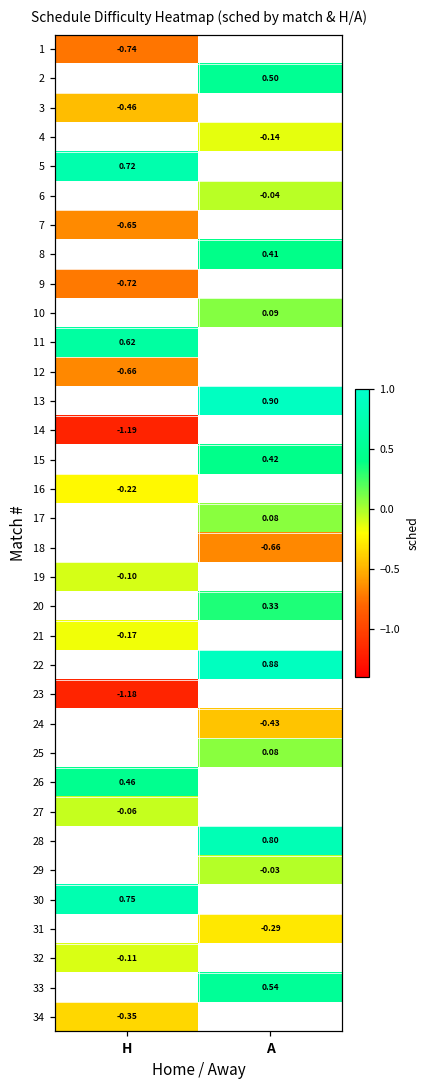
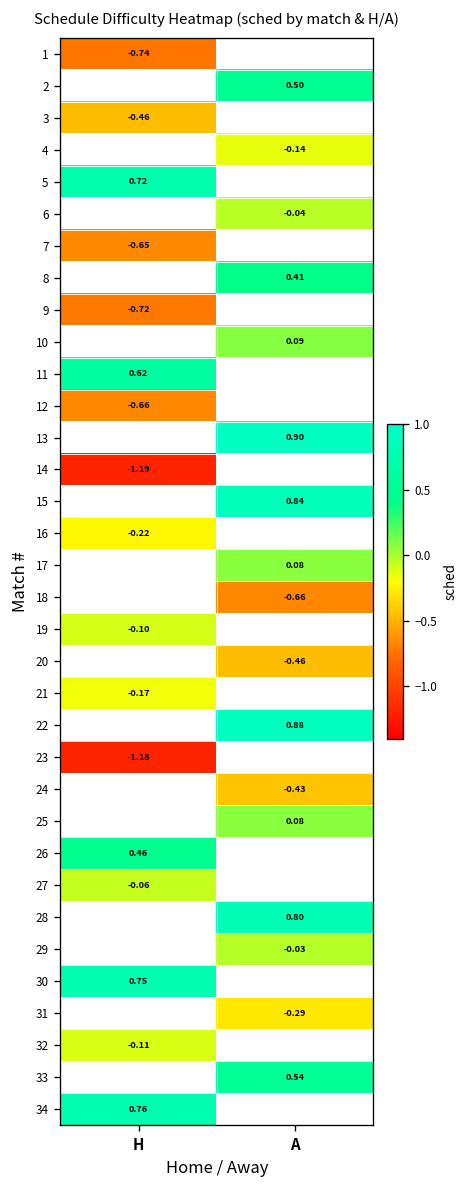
  {
    "1": {
      "H": -0.74
    },
    "2": {
      "A": 0.50
    },
    "3": {
      "H": -0.46
    },
    "4": {
      "A": -0.14
    },
    "5": {
      "H": 0.72
    },
    "6": {
      "A": -0.04
    },
    "7": {
      "H": -0.65
    },
    "8": {
      "A": 0.41
    },
    "9": {
      "H": -0.72
    },
    "10": {
      "A": 0.09
    },
    "11": {
      "H": 0.62
    },
    "12": {
      "H": -0.66
    },
    "13": {
      "A": 0.90
    },
    "14": {
      "H": -1.19
    },
    "15": {
-     "A": 0.42
+     "A": 0.84
    },
    "16": {
      "H": -0.22
    },
    "17": {
      "A": 0.08
    },
    "18": {
      "A": -0.66
    },
    "19": {
      "H": -0.10
    },
    "20": {
-     "A": 0.33
+     "A": -0.46
    },
    "21": {
      "H": -0.17
    },
    "22": {
      "A": 0.88
    },
    "23": {
      "H": -1.18
    },
    "24": {
      "A": -0.43
    },
    "25": {
      "A": 0.08
    },
    "26": {
      "H": 0.46
    },
    "27": {
      "H": -0.06
    },
    "28": {
      "A": 0.80
    },
    "29": {
      "A": -0.03
    },
    "30": {
      "H": 0.75
    },
    "31": {
      "A": -0.29
    },
    "32": {
      "H": -0.11
    },
    "33": {
      "A": 0.54
    },
    "34": {
-     "H": -0.35
+     "H": 0.76
    }
  }
